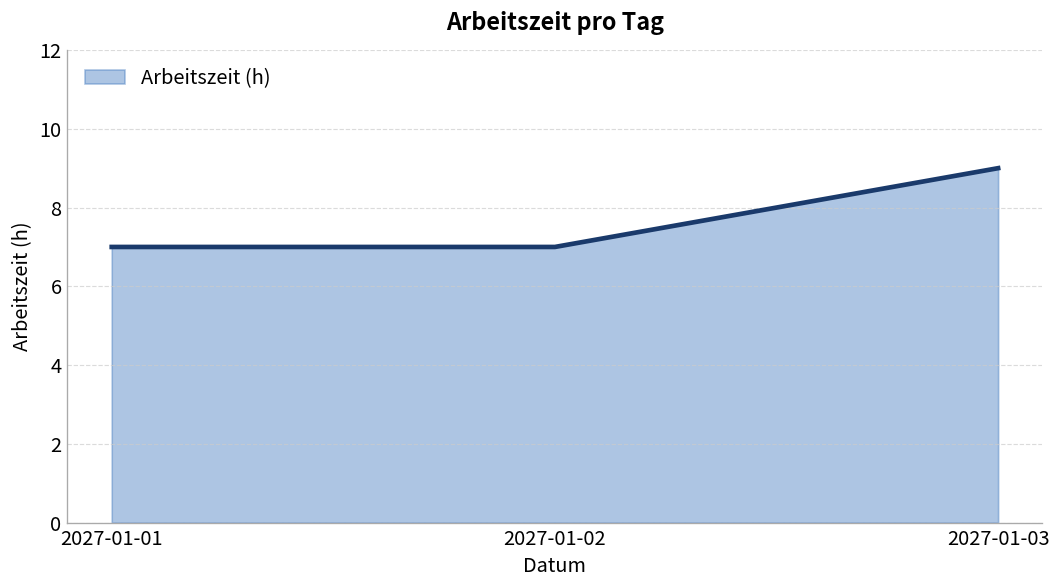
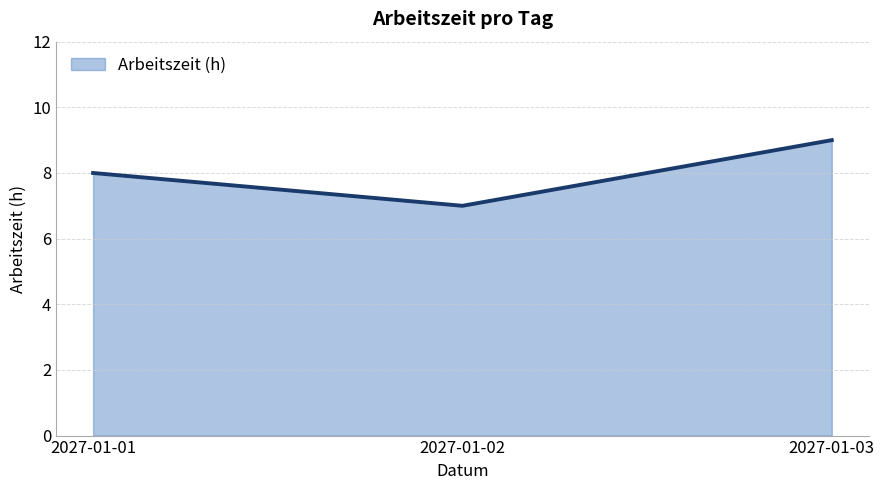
  {
-   "2027-01-01": 7,
+   "2027-01-01": 8,
    "2027-01-02": 7,
    "2027-01-03": 9
  }
